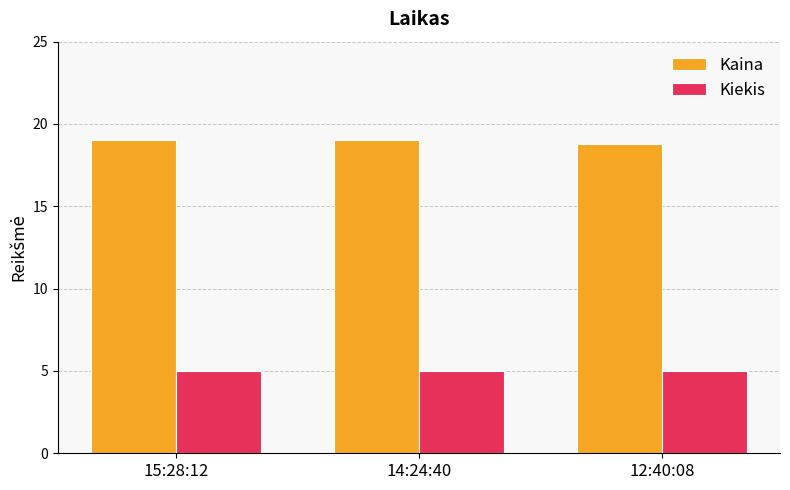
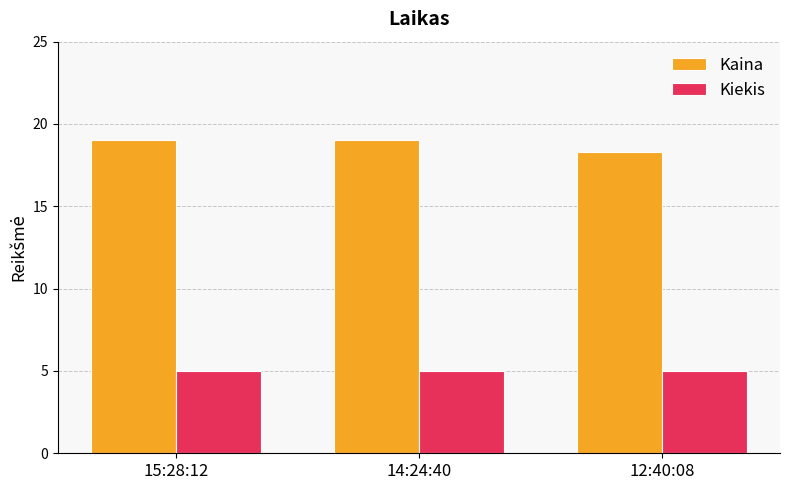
  {
    "Kaina": {
      "15:28:12": 19.0,
      "14:24:40": 19.0,
-     "12:40:08": 18.8
+     "12:40:08": 18.3
    },
    "Kiekis": {
      "15:28:12": 5.0,
      "14:24:40": 5.0,
      "12:40:08": 5.0
    }
  }
